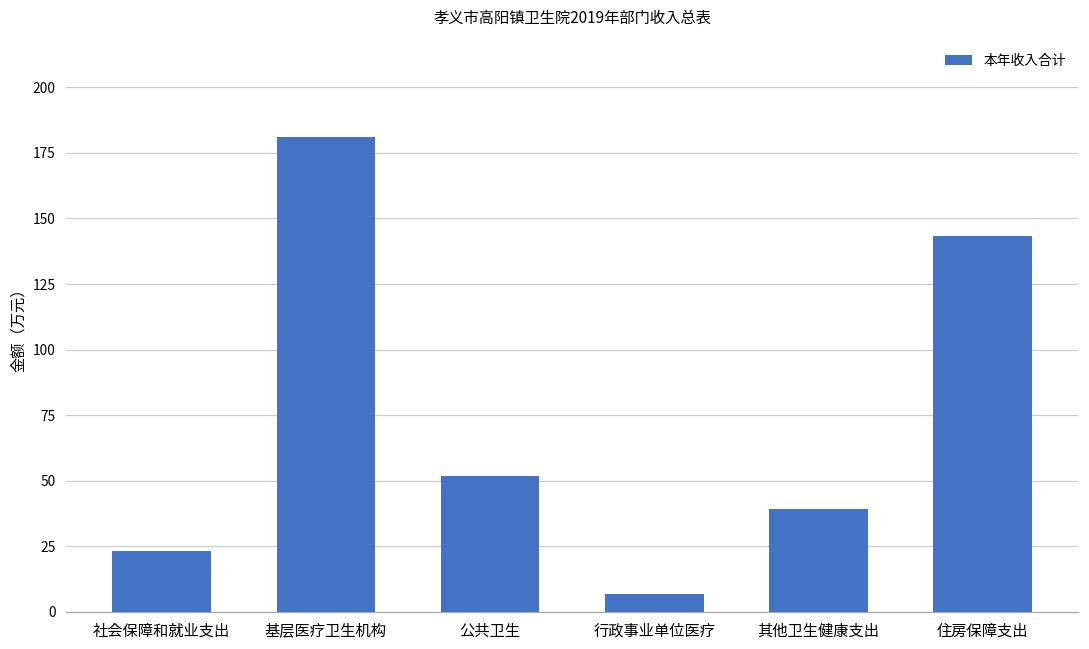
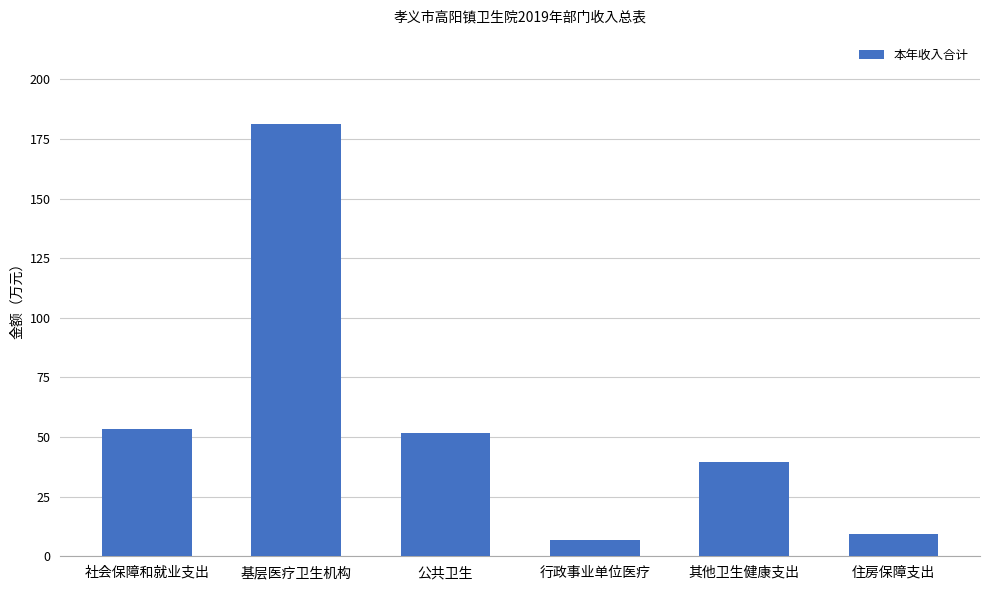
  {
-   "社会保障和就业支出": 23,
+   "社会保障和就业支出": 53,
    "基层医疗卫生机构": 181,
    "公共卫生": 52,
    "行政事业单位医疗": 7,
    "其他卫生健康支出": 39,
-   "住房保障支出": 143
+   "住房保障支出": 9
  }
